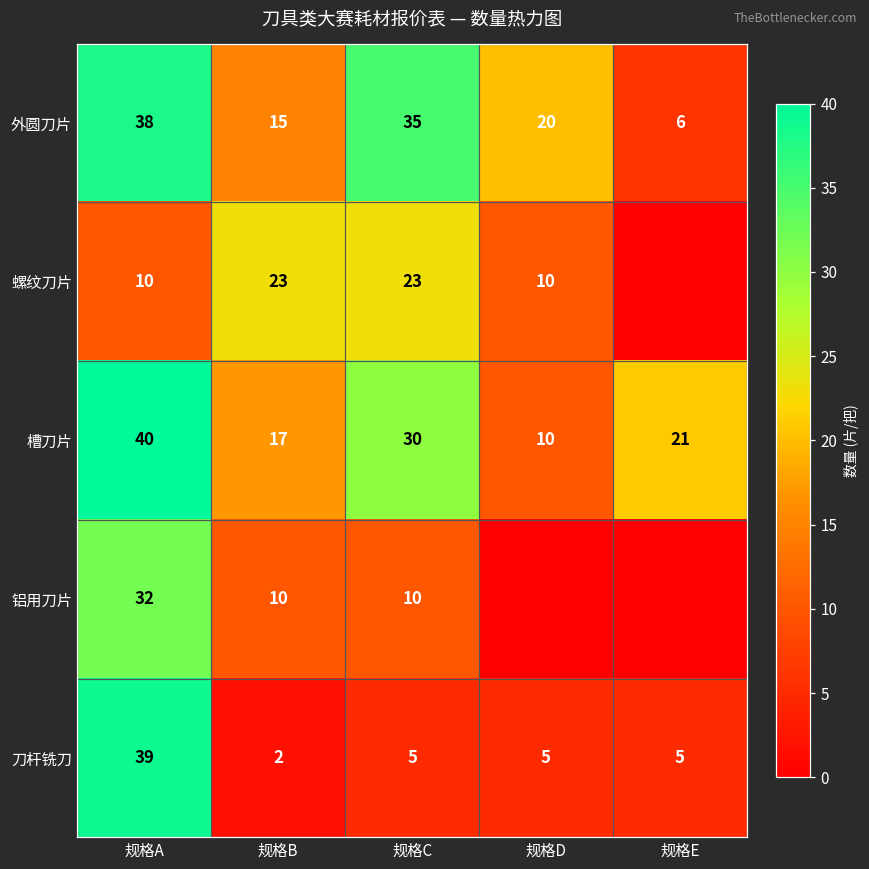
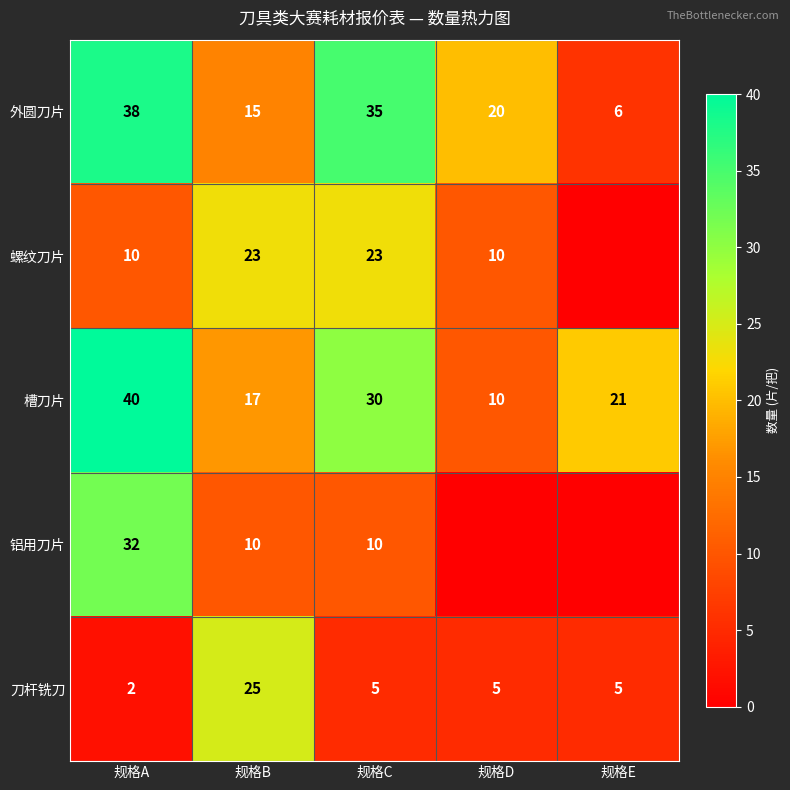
  {
    "外圆刀片": {
      "规格A": 38,
      "规格B": 15,
      "规格C": 35,
      "规格D": 20,
      "规格E": 6
    },
    "螺纹刀片": {
      "规格A": 10,
      "规格B": 23,
      "规格C": 23,
      "规格D": 10
    },
    "槽刀片": {
      "规格A": 40,
      "规格B": 17,
      "规格C": 30,
      "规格D": 10,
      "规格E": 21
    },
    "铝用刀片": {
      "规格A": 32,
      "规格B": 10,
      "规格C": 10
    },
    "刀杆铣刀": {
-     "规格A": 39,
-     "规格B": 2,
+     "规格A": 2,
+     "规格B": 25,
      "规格C": 5,
      "规格D": 5,
      "规格E": 5
    }
  }
